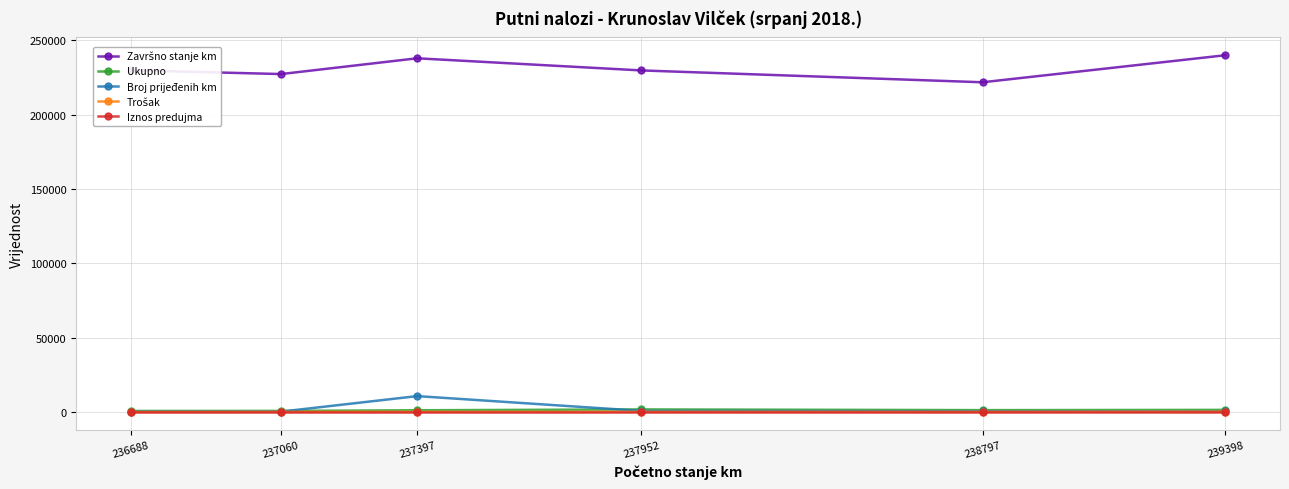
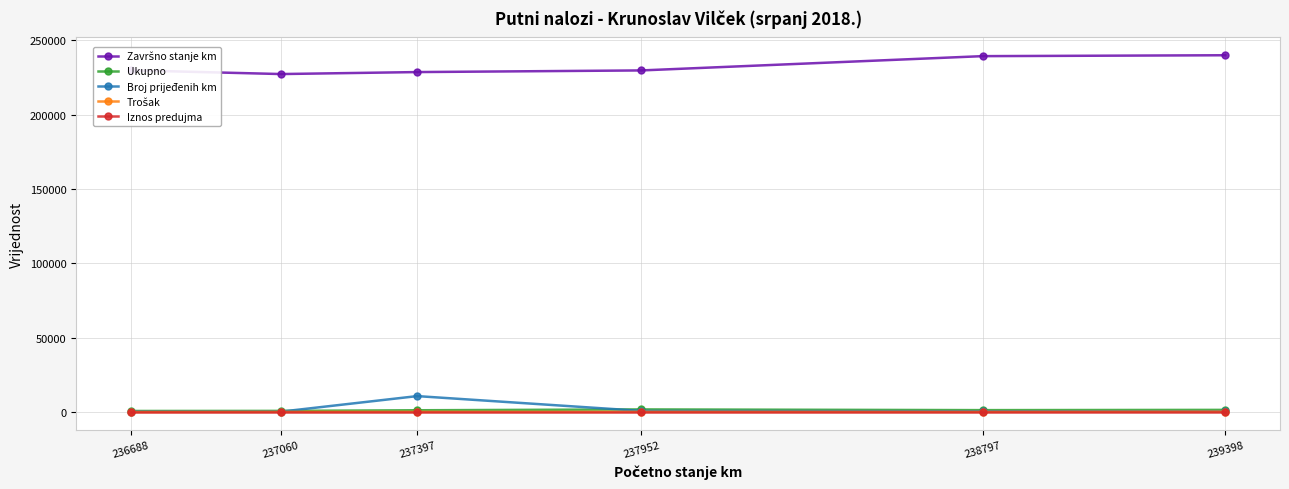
  {
    "Završno stanje km": {
      "237060": 227000,
-     "237397": 238000,
+     "237397": 229000,
      "237952": 230000,
-     "238797": 222000,
+     "238797": 239000,
      "239398": 240000
    },
    "Broj prijeđenih km": {
      "237397": 11000
    }
  }
